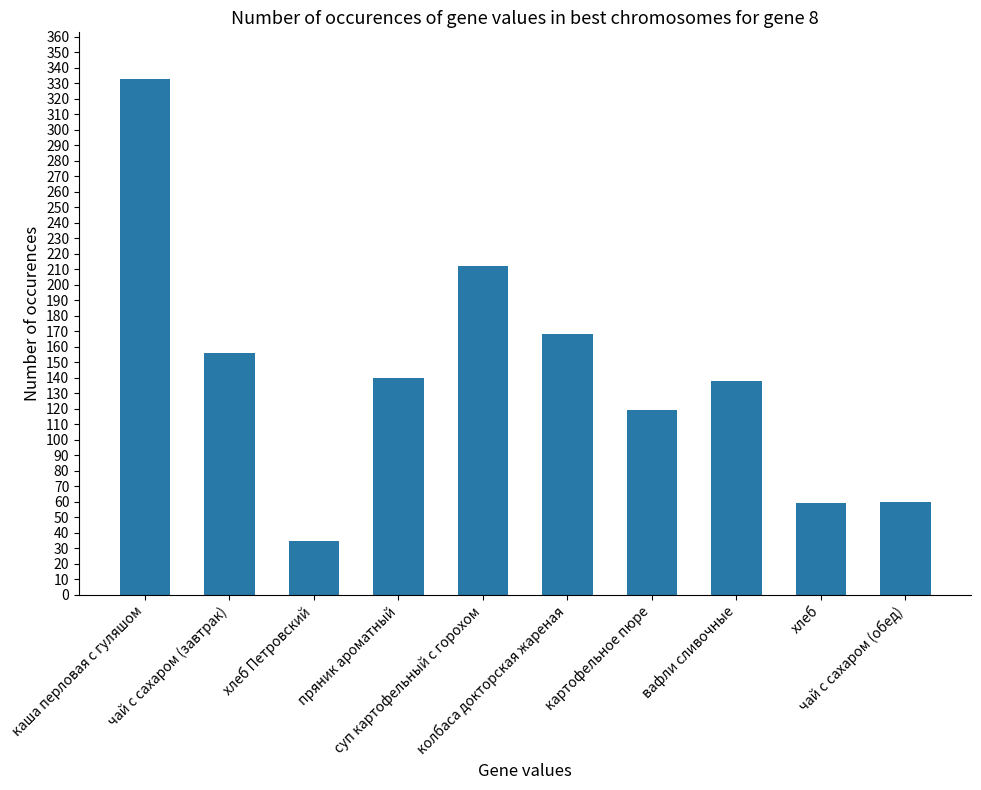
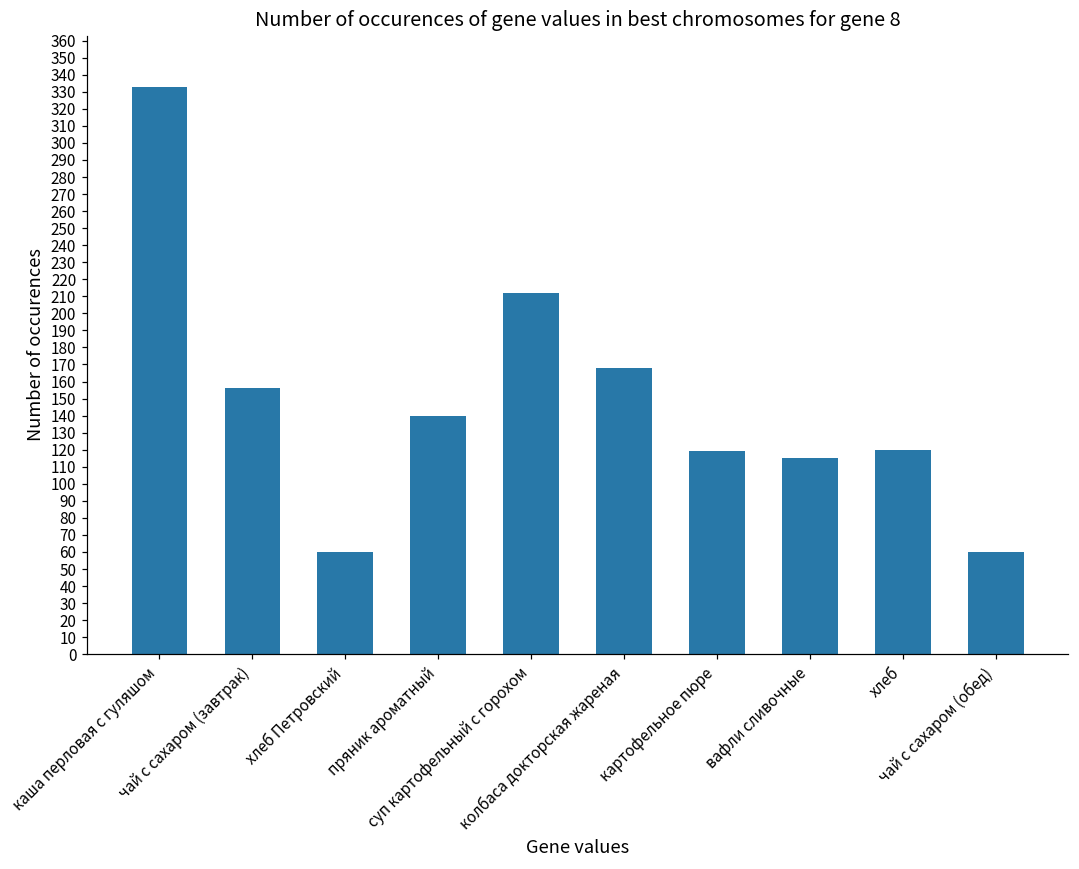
  {
    "каша перловая с гуляшом": 333,
    "чай с сахаром (завтрак)": 156,
-   "хлеб Петровский": 35,
+   "хлеб Петровский": 60,
    "пряник ароматный": 140,
    "суп картофельный с горохом": 212,
    "колбаса докторская жареная": 168,
    "картофельное пюре": 119,
-   "вафли сливочные": 138,
-   "хлеб": 59,
+   "вафли сливочные": 115,
+   "хлеб": 120,
    "чай с сахаром (обед)": 60
  }
